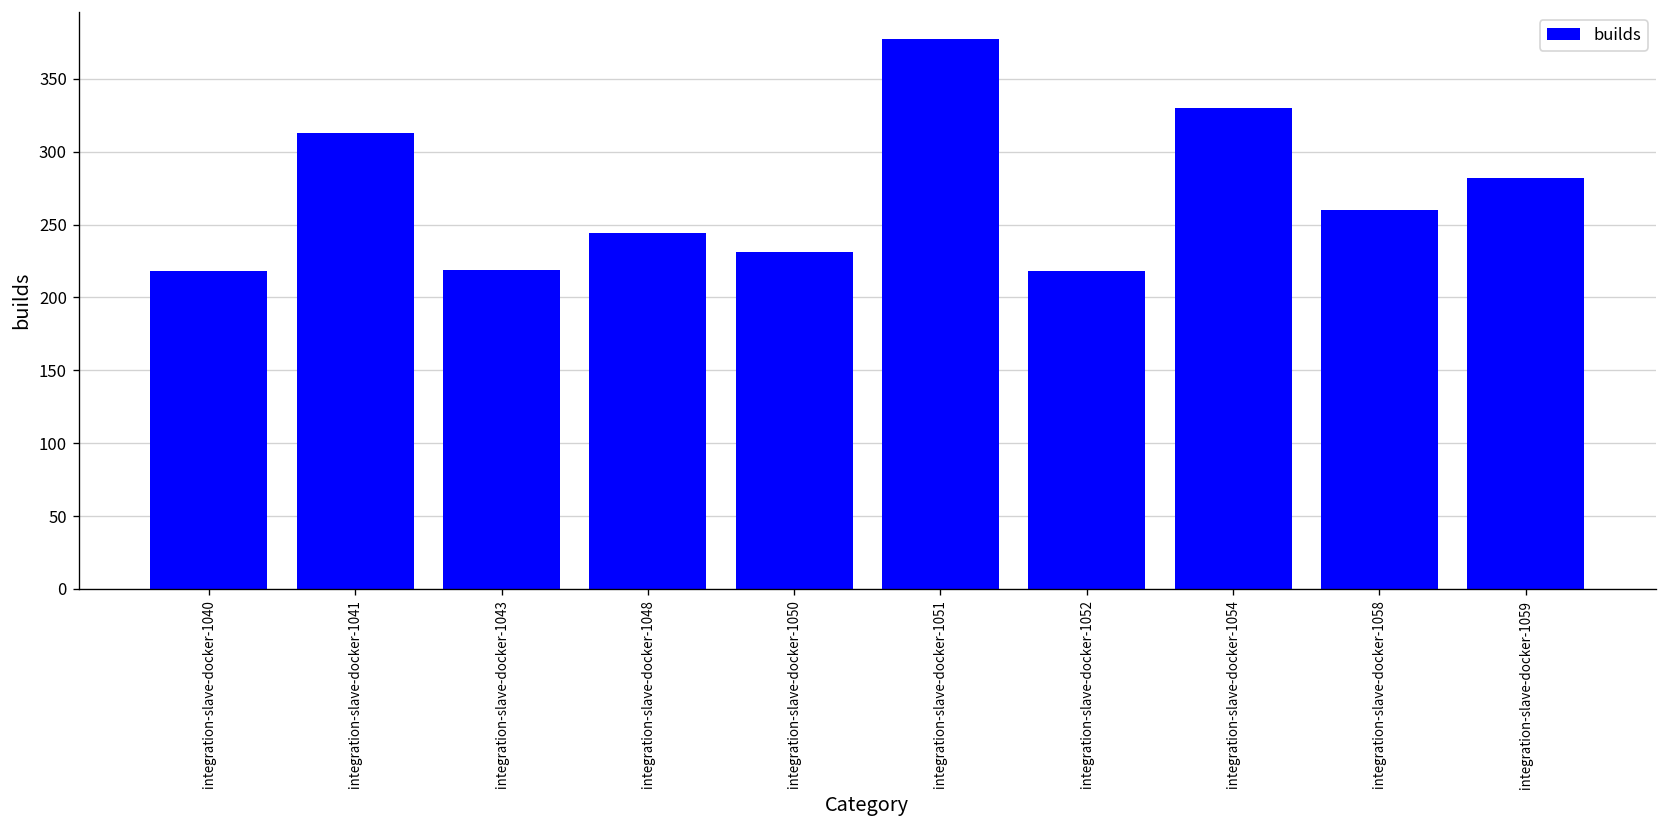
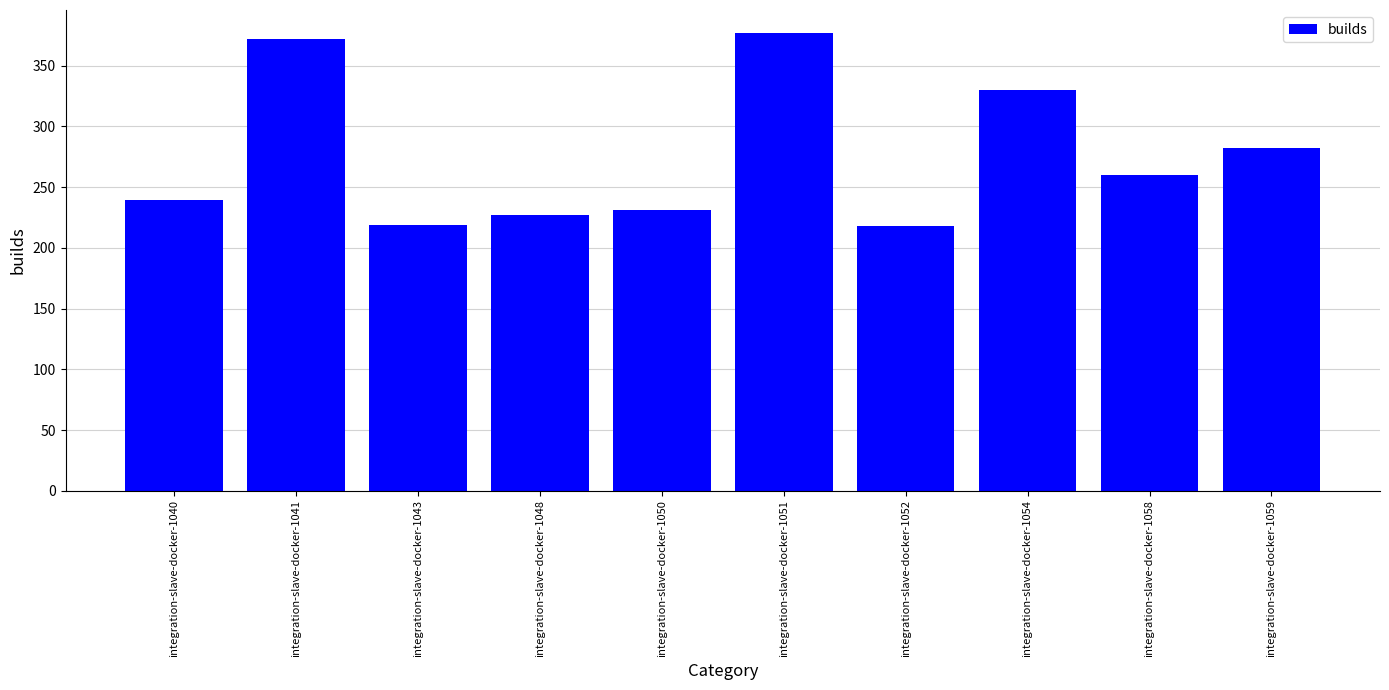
  {
-   "integration-slave-docker-1040": 218,
-   "integration-slave-docker-1041": 313,
+   "integration-slave-docker-1040": 239,
+   "integration-slave-docker-1041": 372,
    "integration-slave-docker-1043": 219,
-   "integration-slave-docker-1048": 244,
+   "integration-slave-docker-1048": 227,
    "integration-slave-docker-1050": 231,
    "integration-slave-docker-1051": 377,
    "integration-slave-docker-1052": 218,
    "integration-slave-docker-1054": 330,
    "integration-slave-docker-1058": 260,
    "integration-slave-docker-1059": 282
  }
